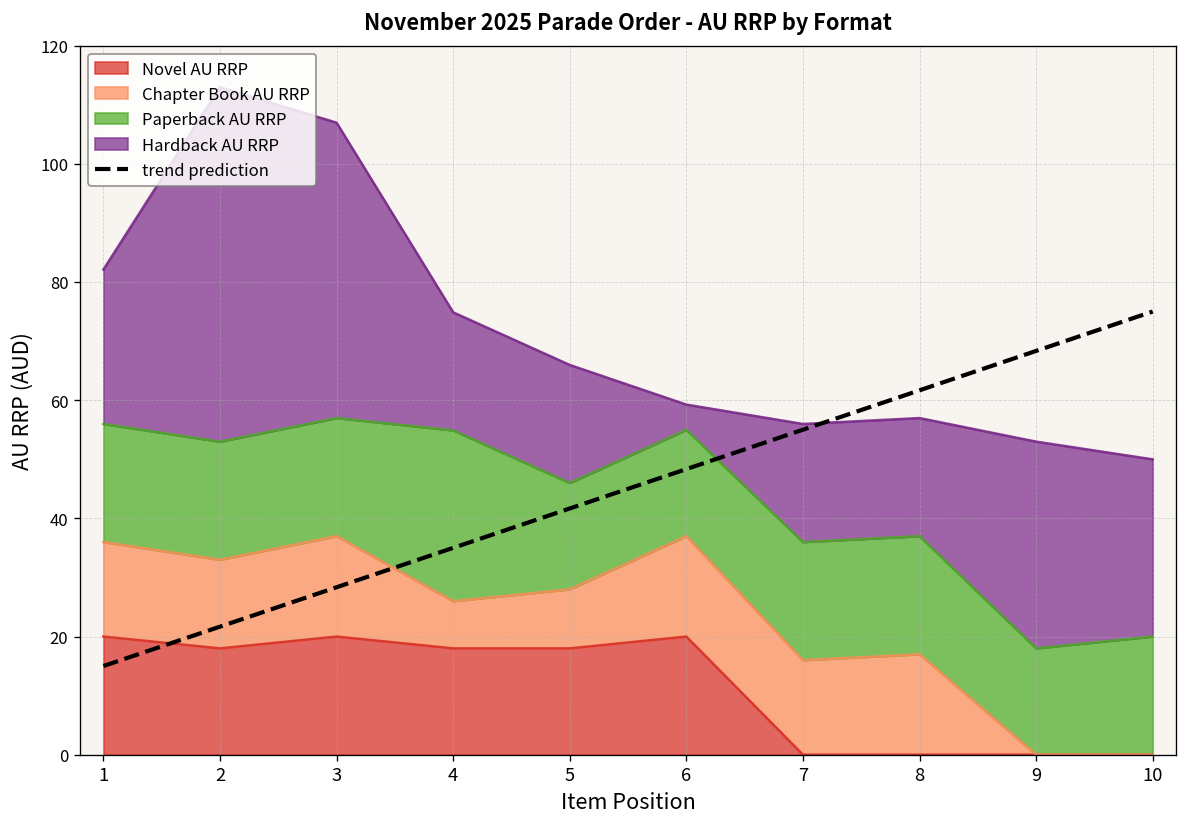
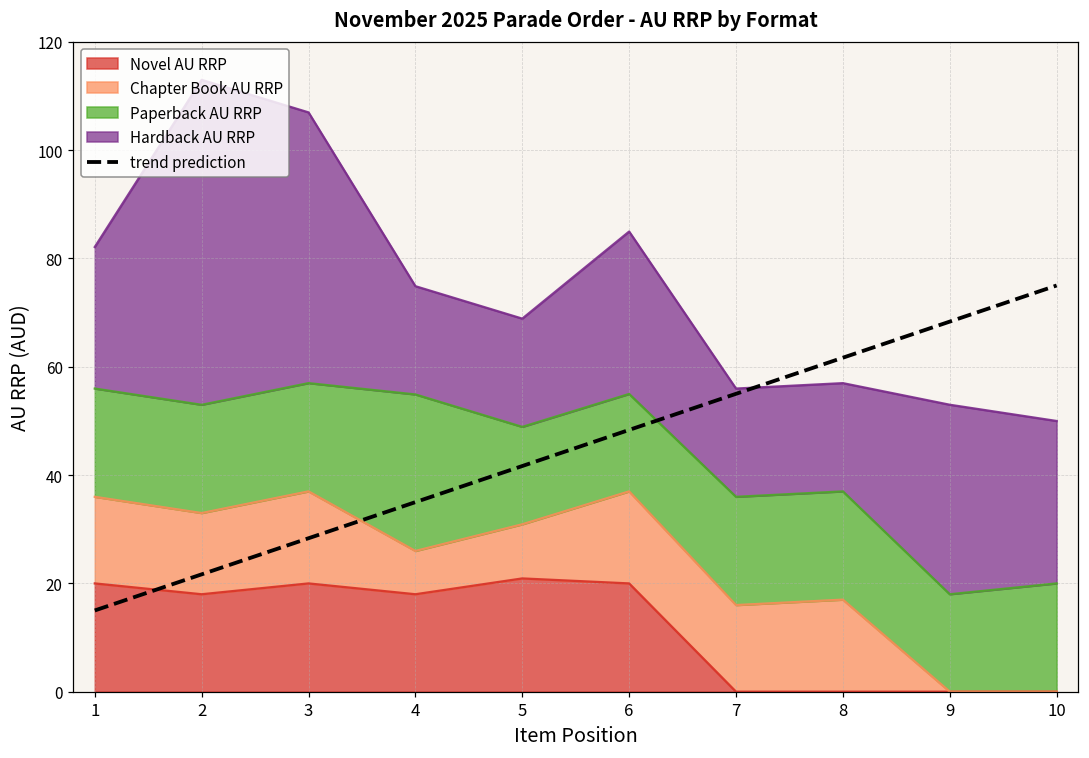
  {
    "Novel AU RRP": {
      "1": 20,
      "2": 18,
      "3": 20,
      "4": 18,
-     "5": 18,
+     "5": 21,
      "6": 20,
      "7": 0,
      "8": 0
    },
    "Chapter Book AU RRP": {
      "1": 16,
      "2": 15,
      "3": 17,
      "4": 8,
      "5": 10,
      "6": 17,
      "7": 16,
      "8": 17
    },
    "Paperback AU RRP": {
      "1": 20,
      "2": 20,
      "3": 20,
      "4": 29,
      "5": 18,
      "6": 18,
      "7": 20,
      "8": 20,
      "9": 18,
      "10": 20
    },
    "Hardback AU RRP": {
      "1": 26,
      "3": 50,
      "4": 20,
      "5": 20,
-     "6": 4,
+     "6": 30,
      "7": 20,
      "8": 20,
      "9": 35,
      "10": 30
    },
    "trend prediction": {
      "1": 15,
      "2": 22,
      "3": 28,
      "4": 35,
      "5": 42,
      "6": 48,
      "7": 55,
      "8": 62,
      "9": 68,
      "10": 75
    }
  }
